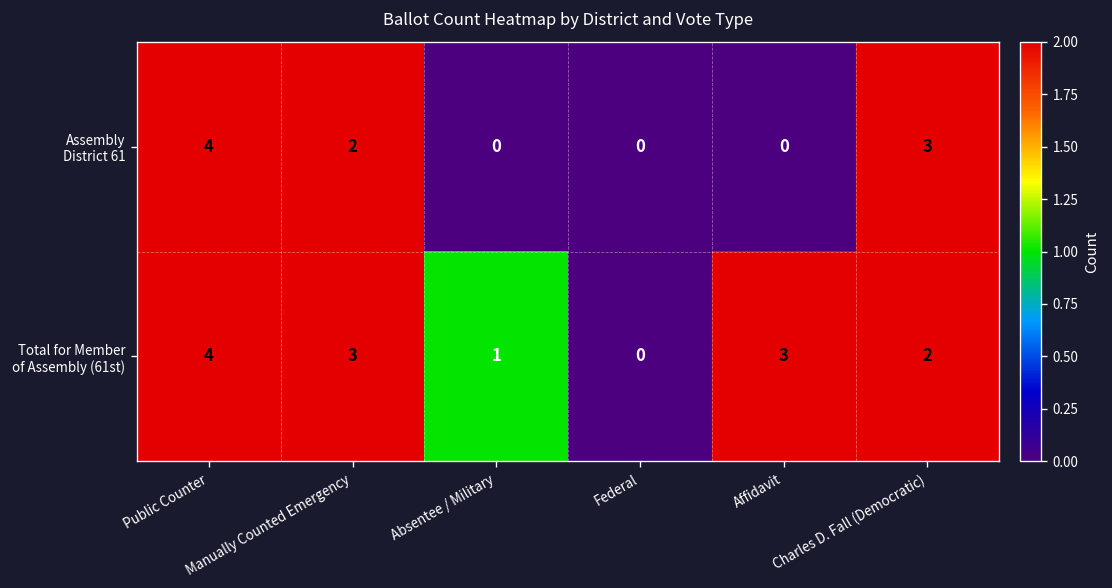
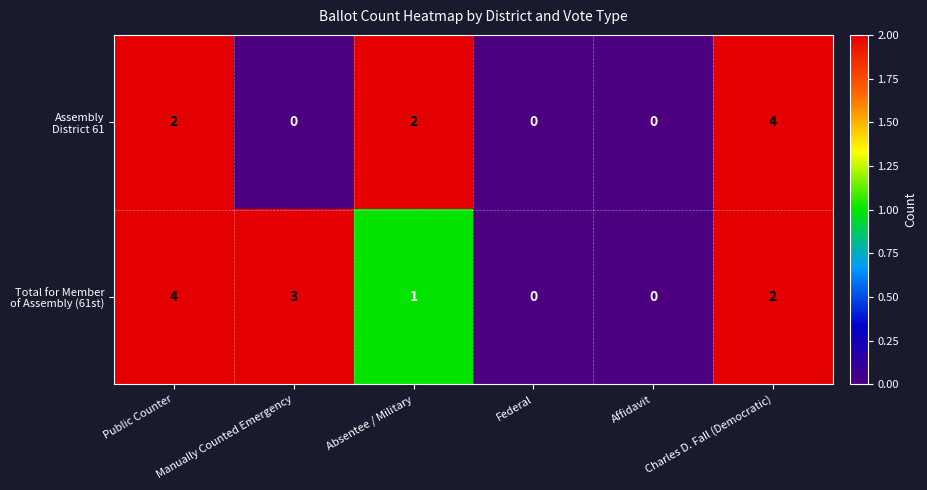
  {
    "Assembly District 61": {
-     "Public Counter": 4,
-     "Manually Counted Emergency": 2,
-     "Absentee / Military": 0,
+     "Public Counter": 2,
+     "Manually Counted Emergency": 0,
+     "Absentee / Military": 2,
      "Federal": 0,
      "Affidavit": 0,
-     "Charles D. Fall (Democratic)": 3
+     "Charles D. Fall (Democratic)": 4
    },
    "Total for Member of Assembly (61st)": {
      "Public Counter": 4,
      "Manually Counted Emergency": 3,
      "Absentee / Military": 1,
      "Federal": 0,
-     "Affidavit": 3,
+     "Affidavit": 0,
      "Charles D. Fall (Democratic)": 2
    }
  }
